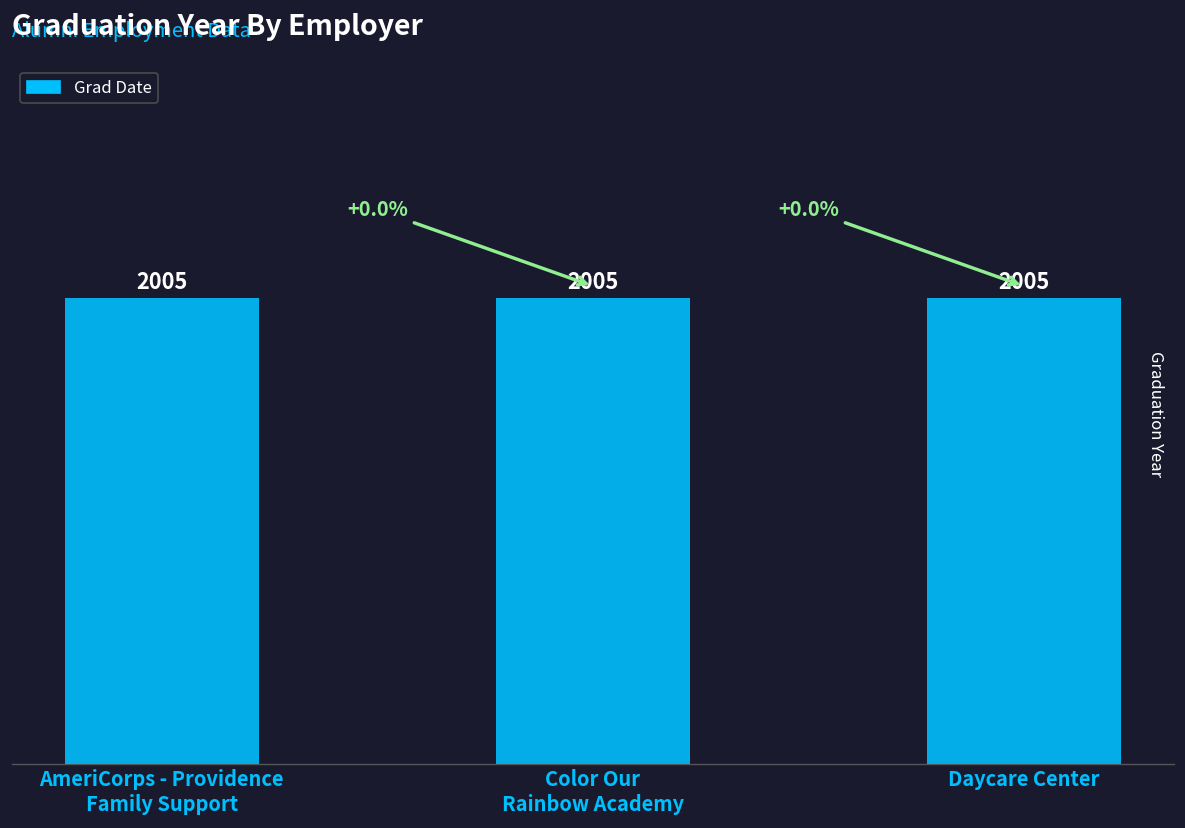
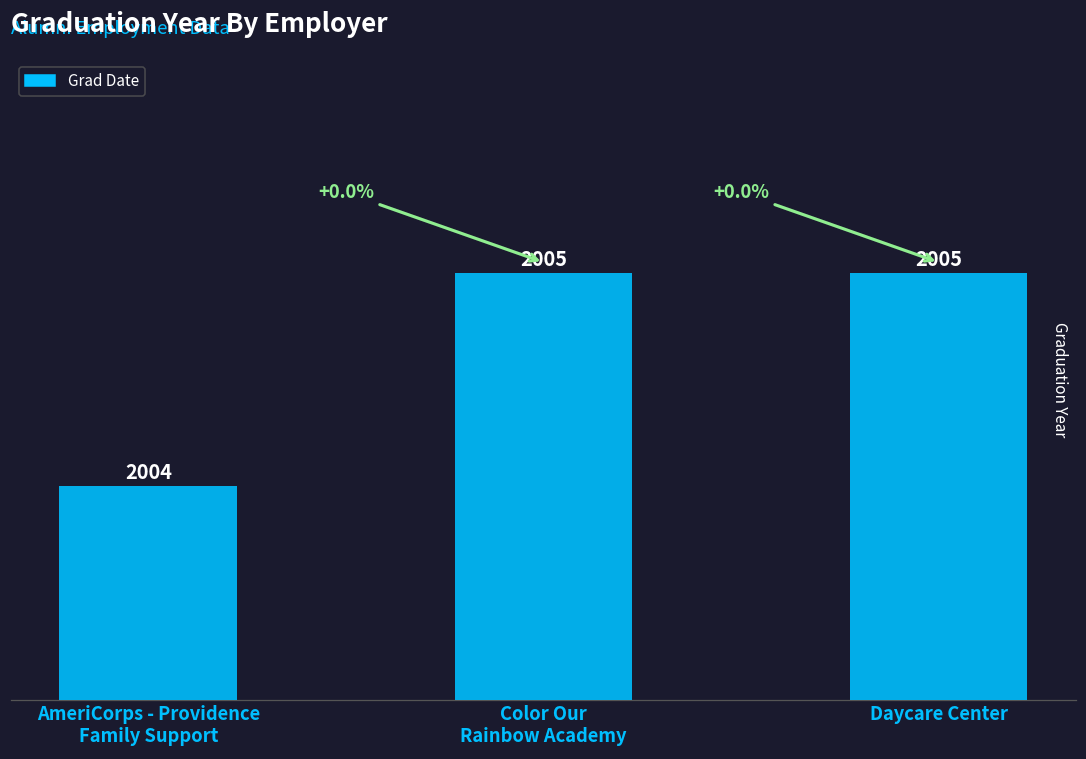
  {
-   "AmeriCorps - Providence Family Support": 2005
+   "AmeriCorps - Providence Family Support": 2004
  }
